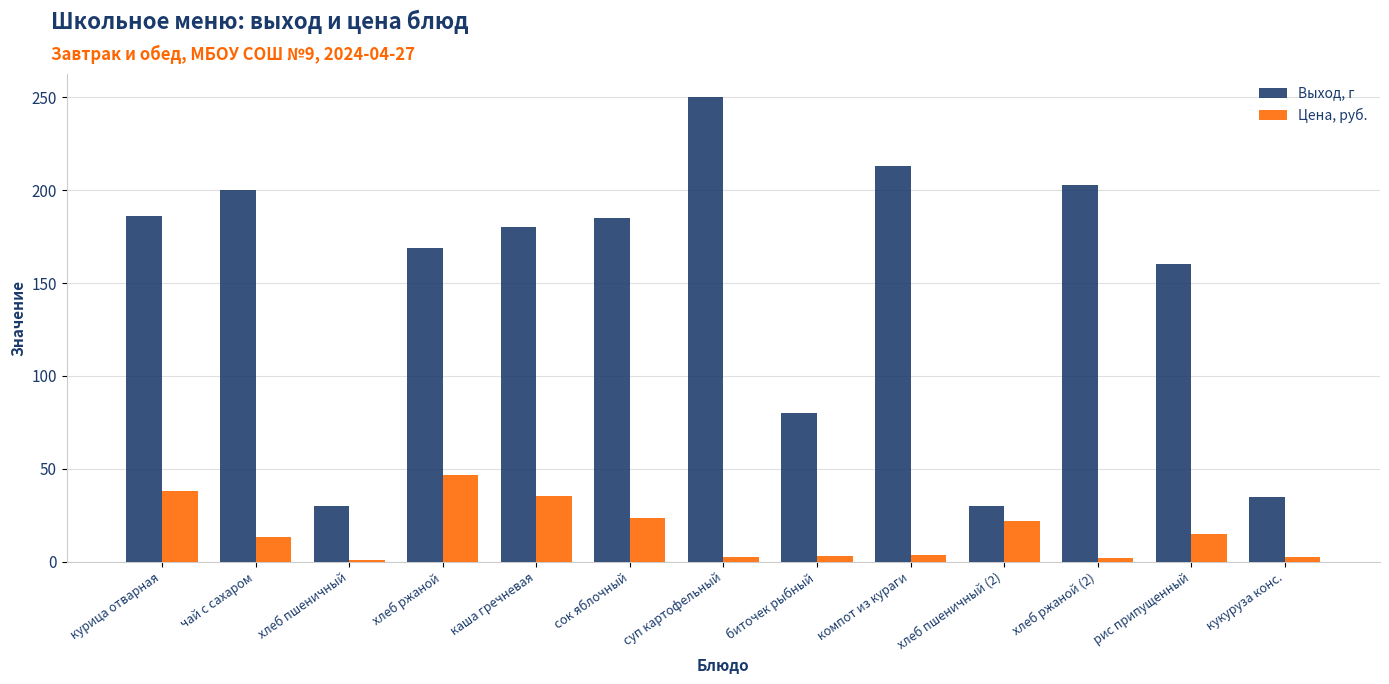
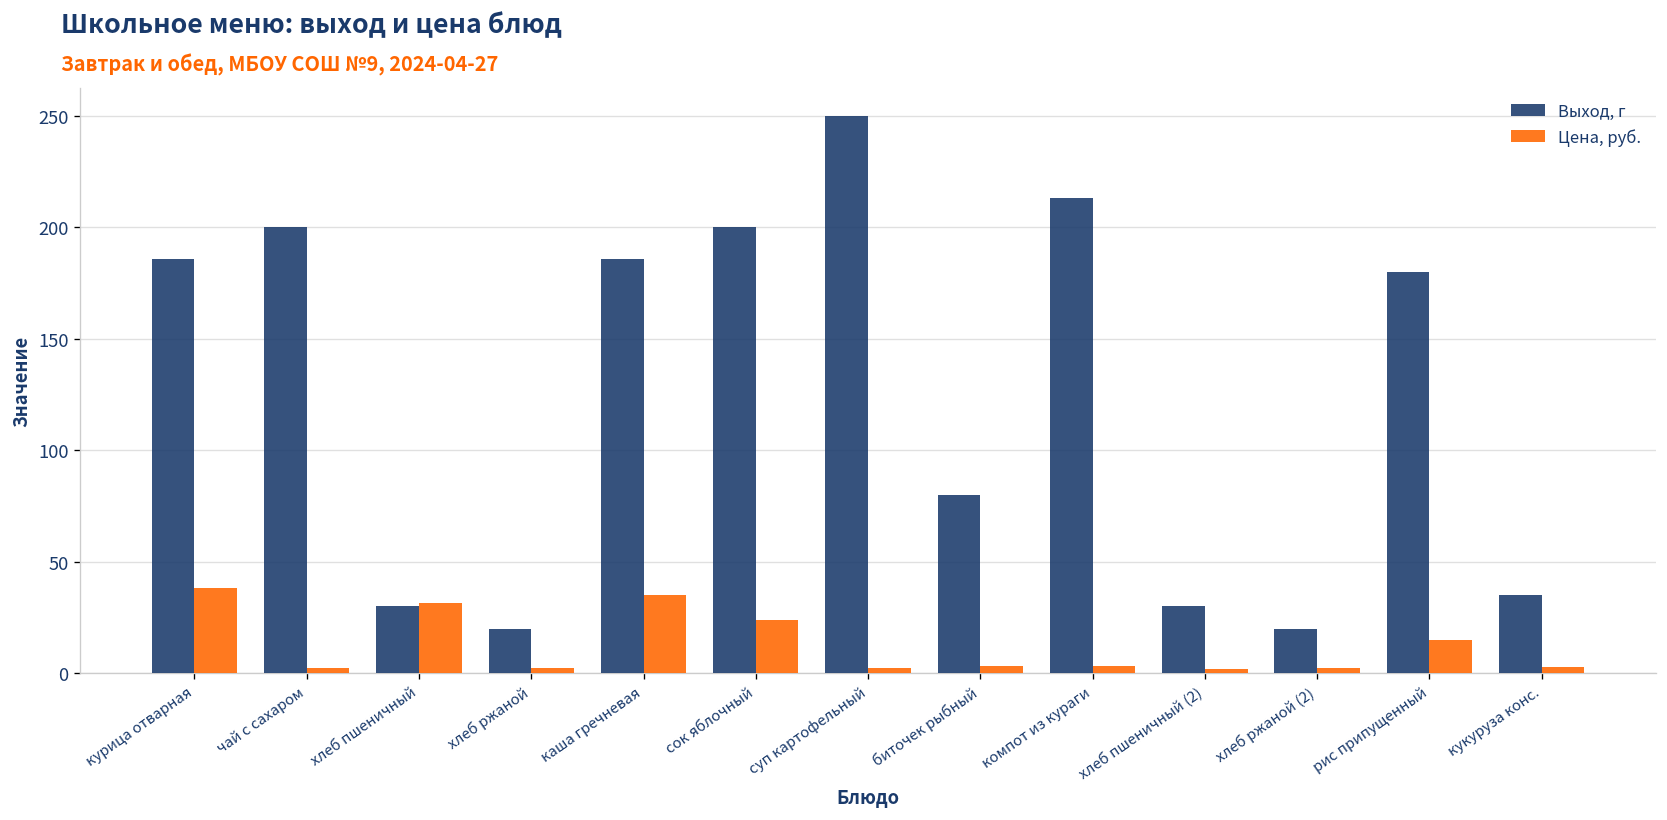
  {
    "Выход, г": {
      "курица отварная": 186,
      "чай с сахаром": 200,
      "хлеб пшеничный": 30,
-     "хлеб ржаной": 169,
-     "каша гречневая": 180,
-     "сок яблочный": 185,
+     "хлеб ржаной": 20,
+     "каша гречневая": 186,
+     "сок яблочный": 200,
      "суп картофельный": 250,
      "биточек рыбный": 80,
      "компот из кураги": 213,
      "хлеб пшеничный (2)": 30,
-     "хлеб ржаной (2)": 203,
-     "рис припущенный": 160,
+     "хлеб ржаной (2)": 20,
+     "рис припущенный": 180,
      "кукуруза конс.": 35
    },
    "Цена, руб.": {
      "курица отварная": 38,
-     "чай с сахаром": 13,
-     "хлеб пшеничный": 1,
-     "хлеб ржаной": 46,
+     "чай с сахаром": 2,
+     "хлеб пшеничный": 31,
+     "хлеб ржаной": 2,
      "каша гречневая": 35,
      "сок яблочный": 24,
      "суп картофельный": 2,
      "биточек рыбный": 3,
      "компот из кураги": 3,
-     "хлеб пшеничный (2)": 22,
+     "хлеб пшеничный (2)": 2,
      "хлеб ржаной (2)": 2,
      "рис припущенный": 15,
      "кукуруза конс.": 3
    }
  }
